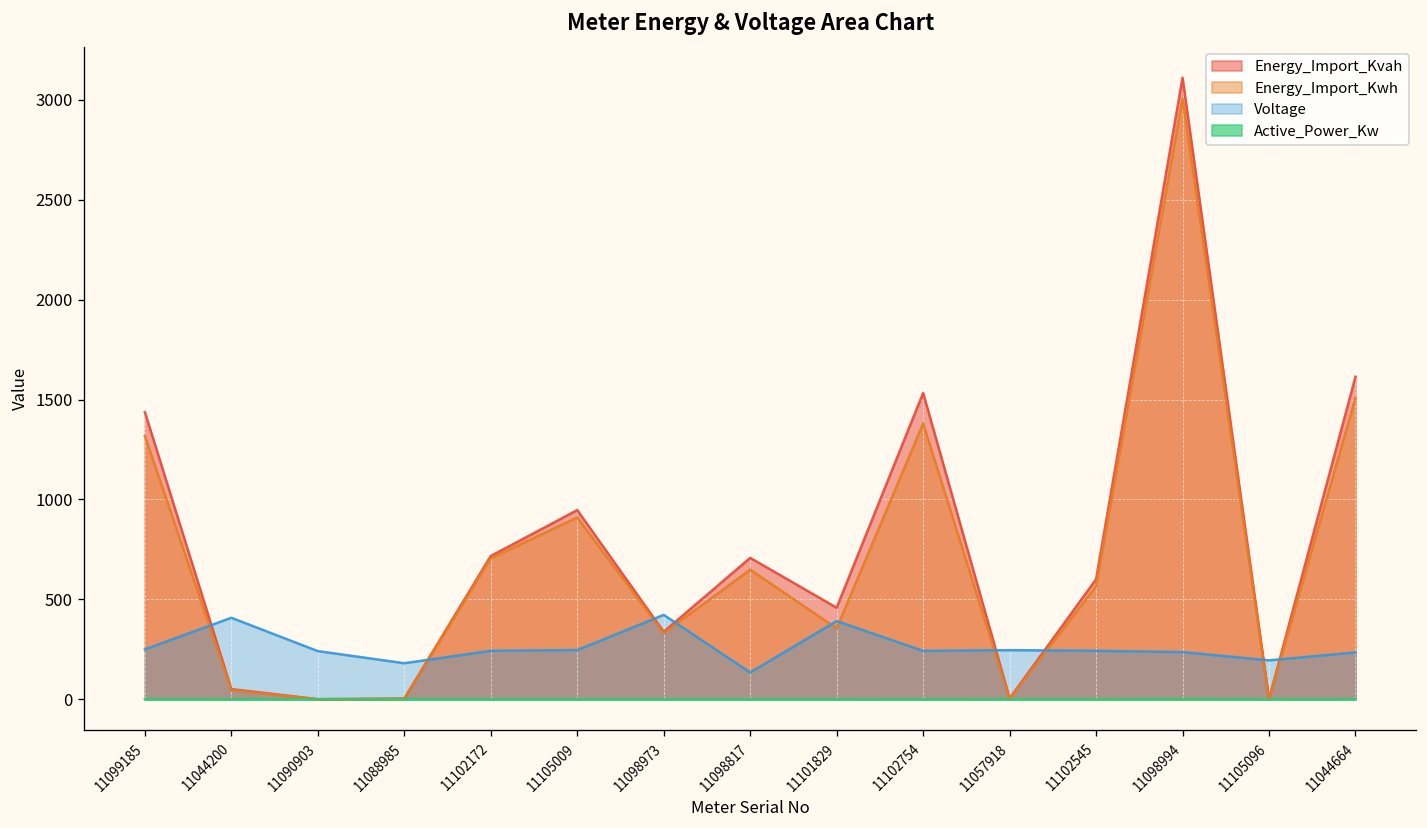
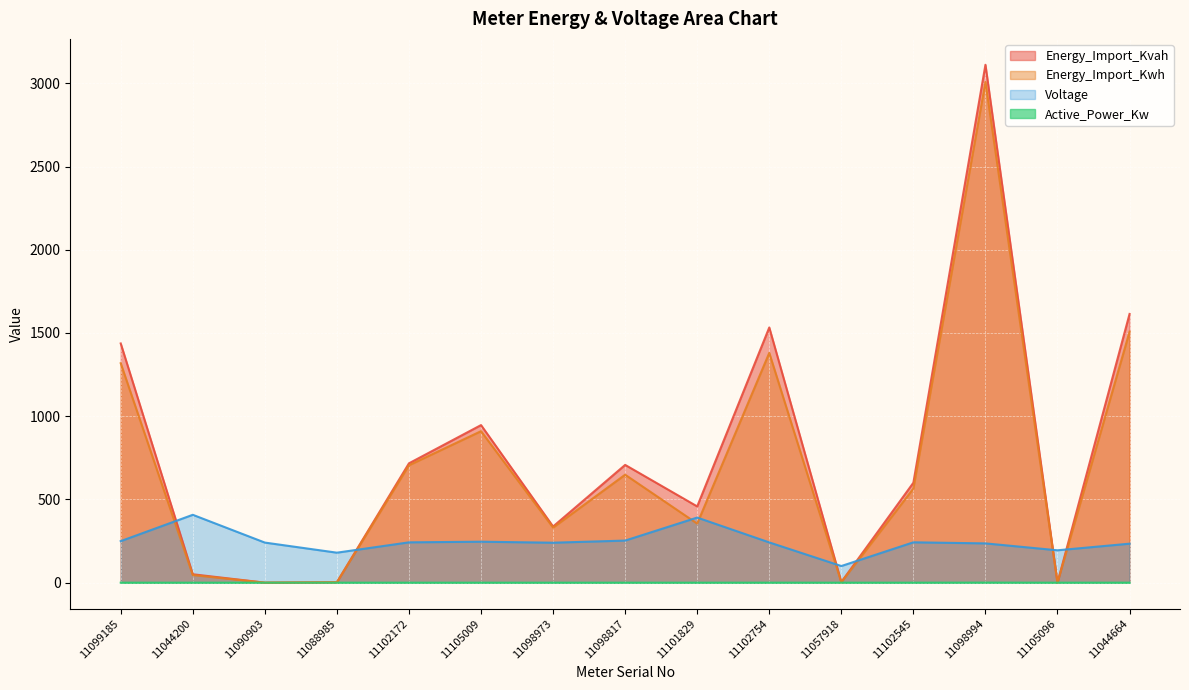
  {
    "Voltage": {
      "11099185": 250,
      "11044200": 410,
      "11090903": 240,
      "11088985": 180,
      "11102172": 240,
      "11105009": 250,
-     "11098973": 420,
-     "11098817": 130,
+     "11098973": 240,
+     "11098817": 250,
      "11101829": 390,
      "11102754": 240,
-     "11057918": 250,
+     "11057918": 100,
      "11102545": 240,
      "11098994": 240,
      "11105096": 190,
      "11044664": 230
    },
    "Active_Power_Kw": {
      "11099185": 0,
      "11044200": 0,
      "11102172": 0,
      "11105009": 0,
      "11098973": 0,
      "11098817": 0,
      "11101829": 0,
      "11102754": 0,
      "11102545": 0,
      "11098994": 0,
      "11044664": 0
    }
  }
